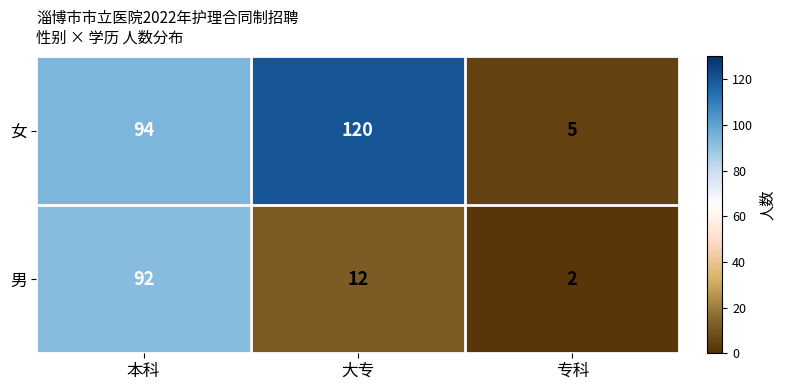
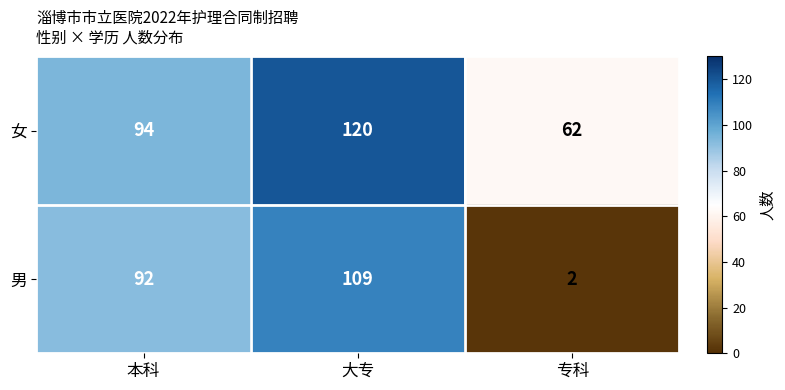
  {
    "女": {
      "本科": 94,
      "大专": 120,
-     "专科": 5
+     "专科": 62
    },
    "男": {
      "本科": 92,
-     "大专": 12,
+     "大专": 109,
      "专科": 2
    }
  }
